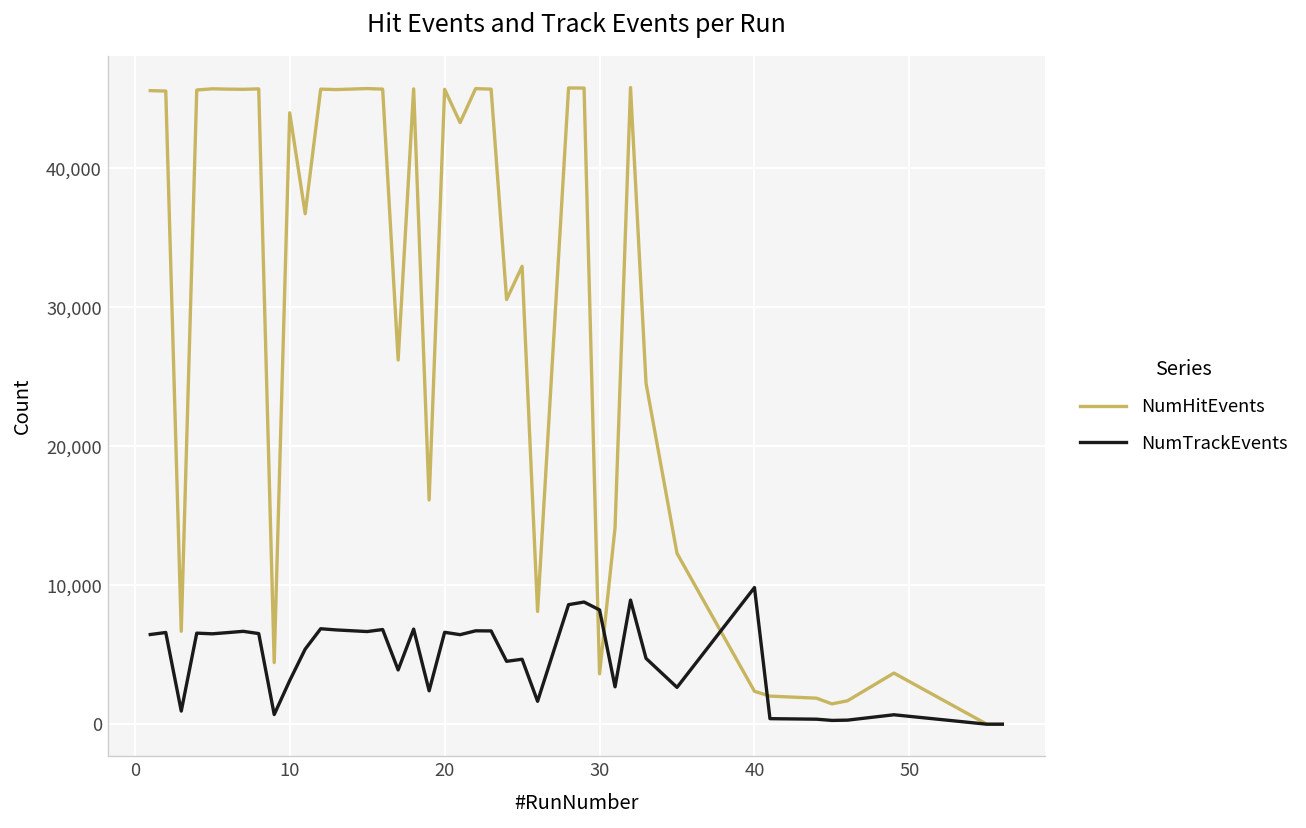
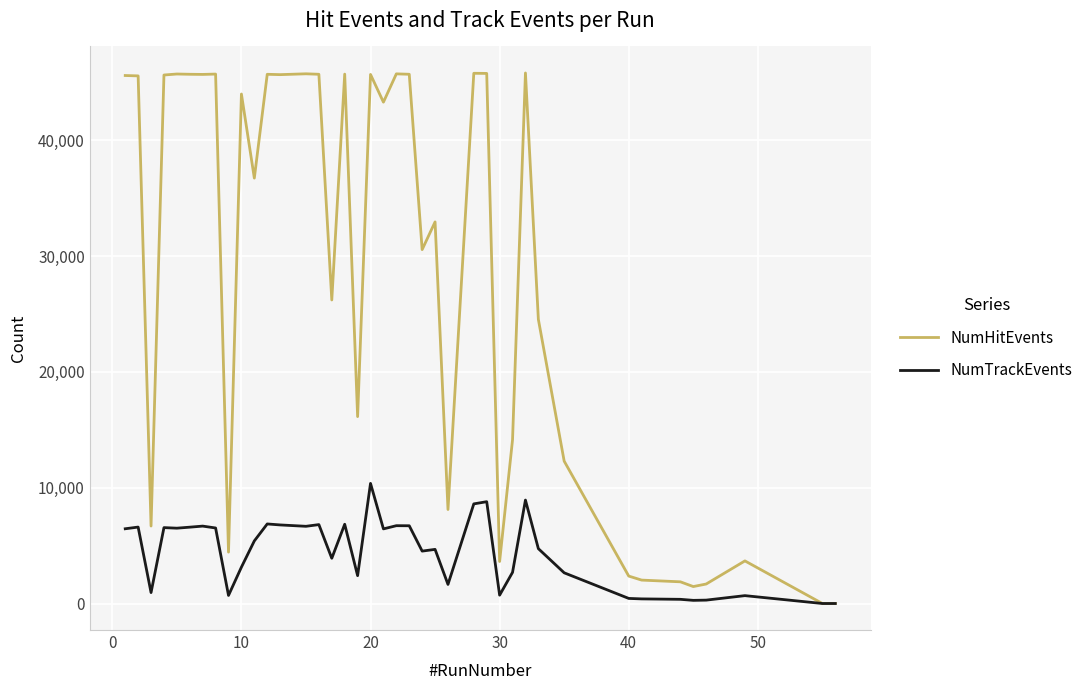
  {
    "NumHitEvents": {
      "10": "44,000",
      "20": "45,700",
      "30": "3,600",
      "40": "2,400"
    },
    "NumTrackEvents": {
      "10": "3,100",
-     "20": "6,600",
-     "30": "8,200",
-     "40": "9,800"
+     "20": "10,400",
+     "30": "700",
+     "40": "400"
    }
  }
